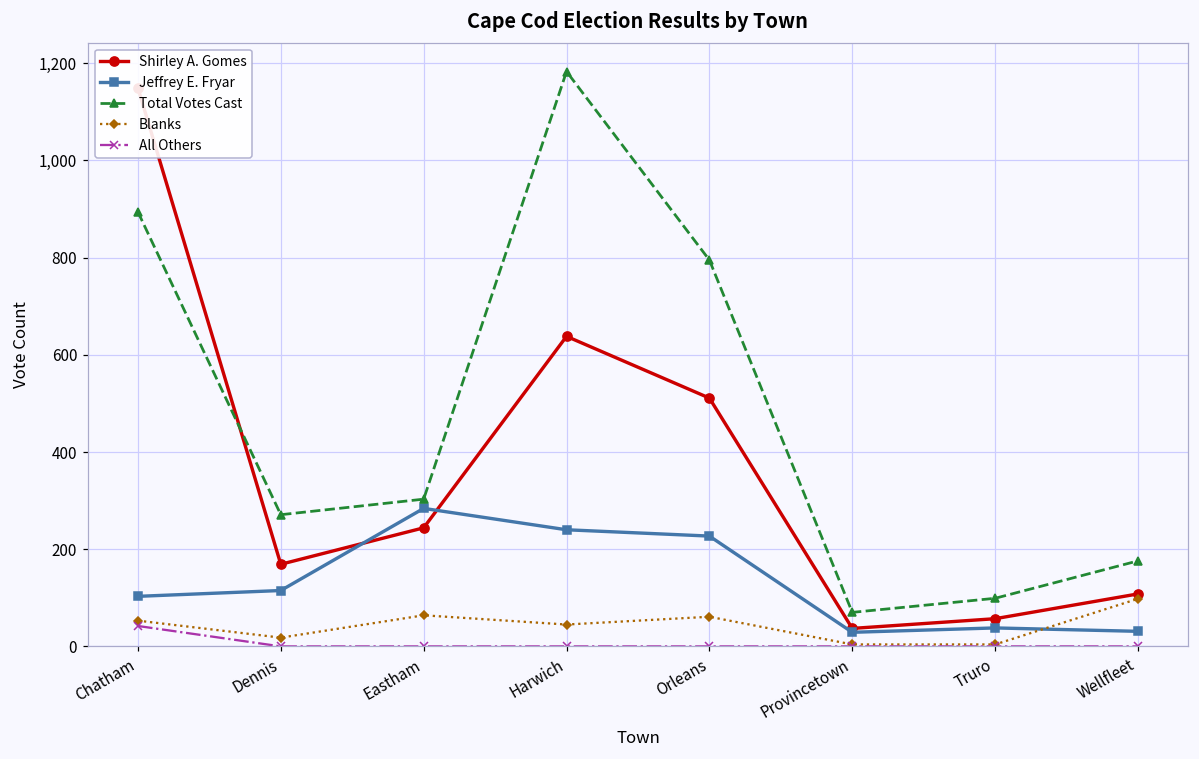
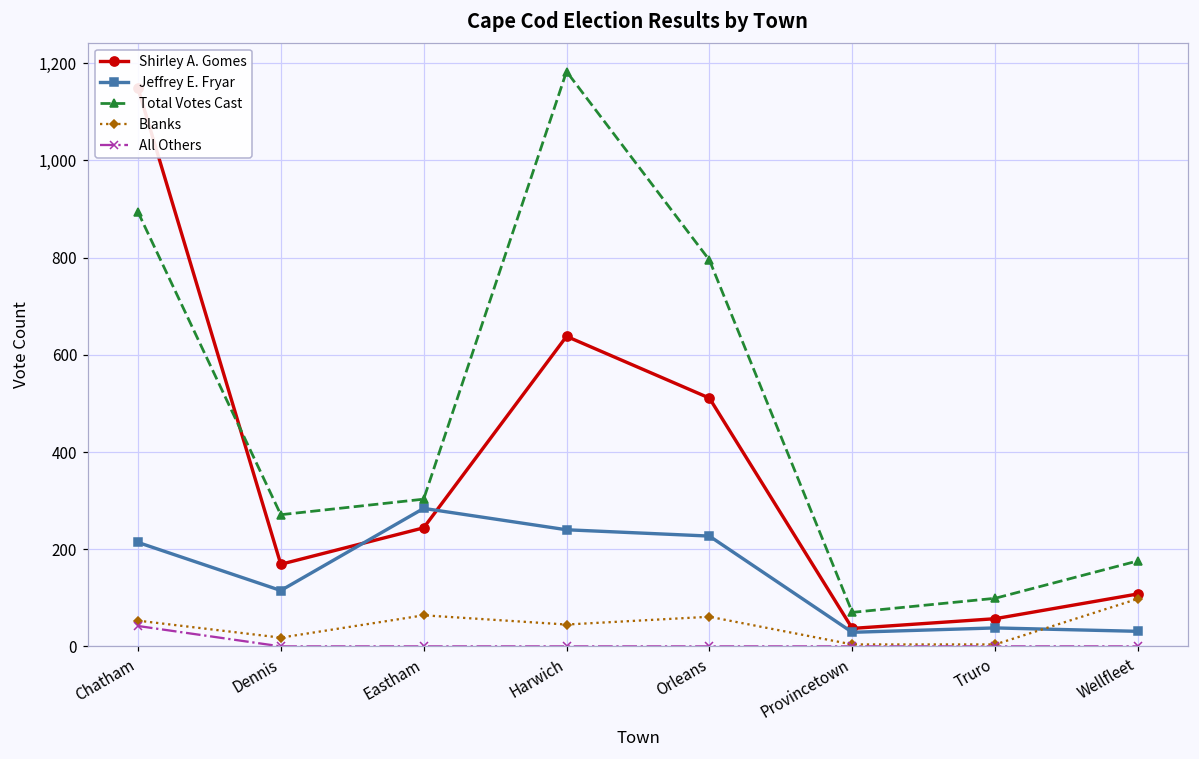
  {
    "Shirley A. Gomes": {
      "Dennis": "170",
      "Eastham": "240",
      "Harwich": "640",
      "Orleans": "510",
      "Provincetown": "40",
      "Truro": "60",
      "Wellfleet": "110"
    },
    "Jeffrey E. Fryar": {
-     "Chatham": "100",
+     "Chatham": "210",
      "Dennis": "120",
      "Eastham": "280",
      "Harwich": "240",
      "Orleans": "230",
      "Provincetown": "30",
      "Truro": "40",
      "Wellfleet": "30"
    },
    "Total Votes Cast": {
      "Chatham": "890",
      "Dennis": "270",
      "Eastham": "300",
      "Harwich": "1,180",
      "Orleans": "800",
      "Provincetown": "70",
      "Truro": "100",
      "Wellfleet": "180"
    },
    "Blanks": {
      "Chatham": "50",
      "Dennis": "20",
      "Eastham": "60",
      "Harwich": "50",
      "Orleans": "60",
      "Wellfleet": "100"
    },
    "All Others": {
      "Chatham": "40",
      "Dennis": "0",
      "Eastham": "0",
      "Harwich": "0",
      "Orleans": "0",
      "Wellfleet": "0"
    }
  }
